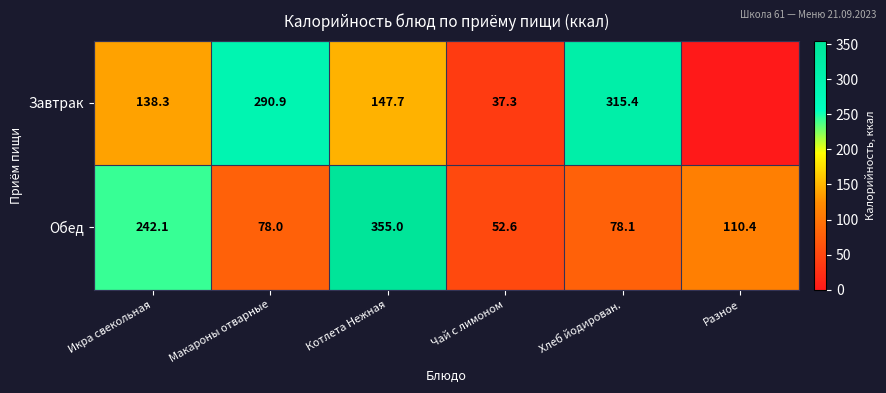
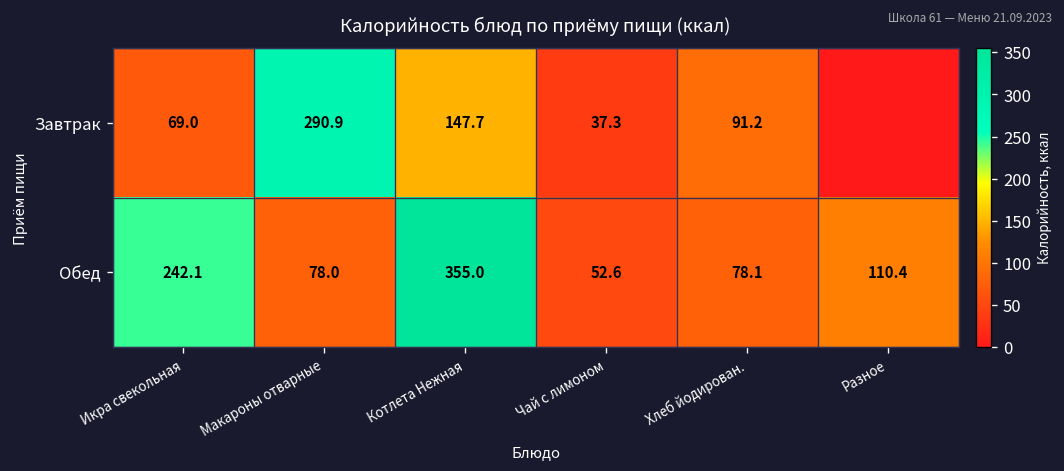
  {
    "Завтрак": {
-     "Икра свекольная": 138.3,
+     "Икра свекольная": 69.0,
      "Макароны отварные": 290.9,
      "Котлета Нежная": 147.7,
      "Чай с лимоном": 37.3,
-     "Хлеб йодирован.": 315.4
+     "Хлеб йодирован.": 91.2
    },
    "Обед": {
      "Икра свекольная": 242.1,
      "Макароны отварные": 78.0,
      "Котлета Нежная": 355.0,
      "Чай с лимоном": 52.6,
      "Хлеб йодирован.": 78.1,
      "Разное": 110.4
    }
  }
